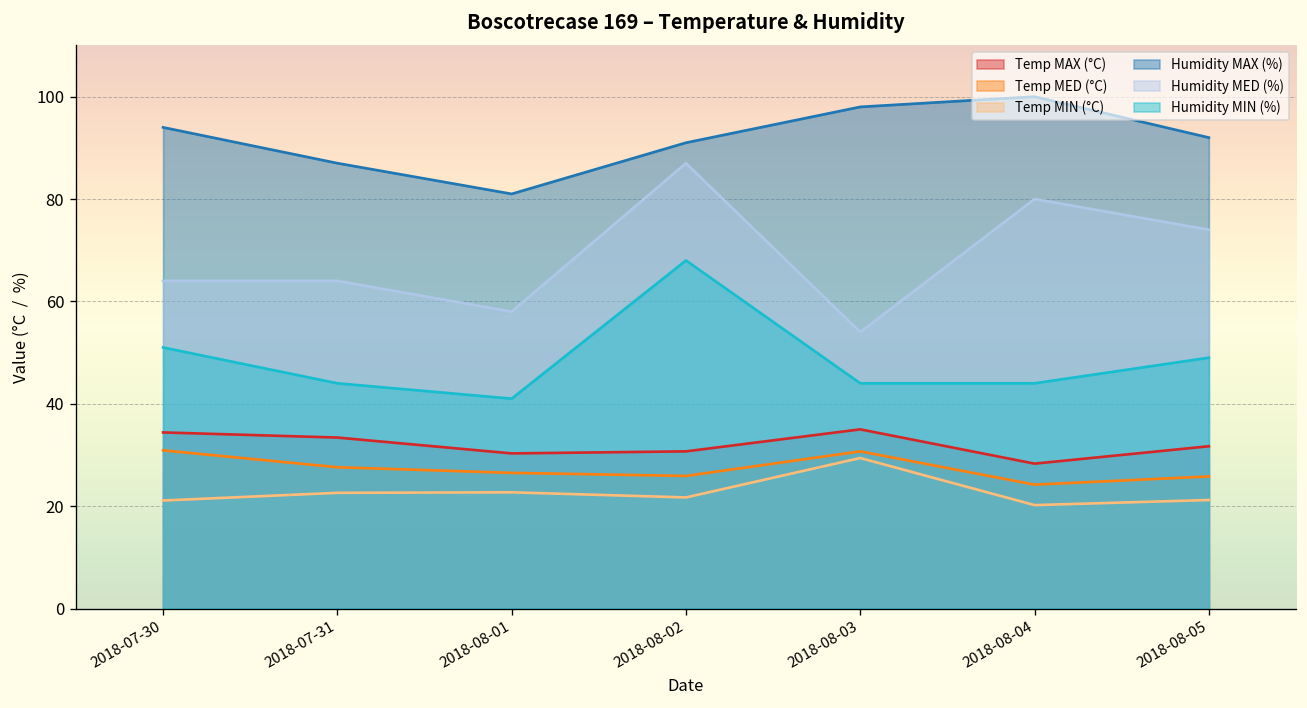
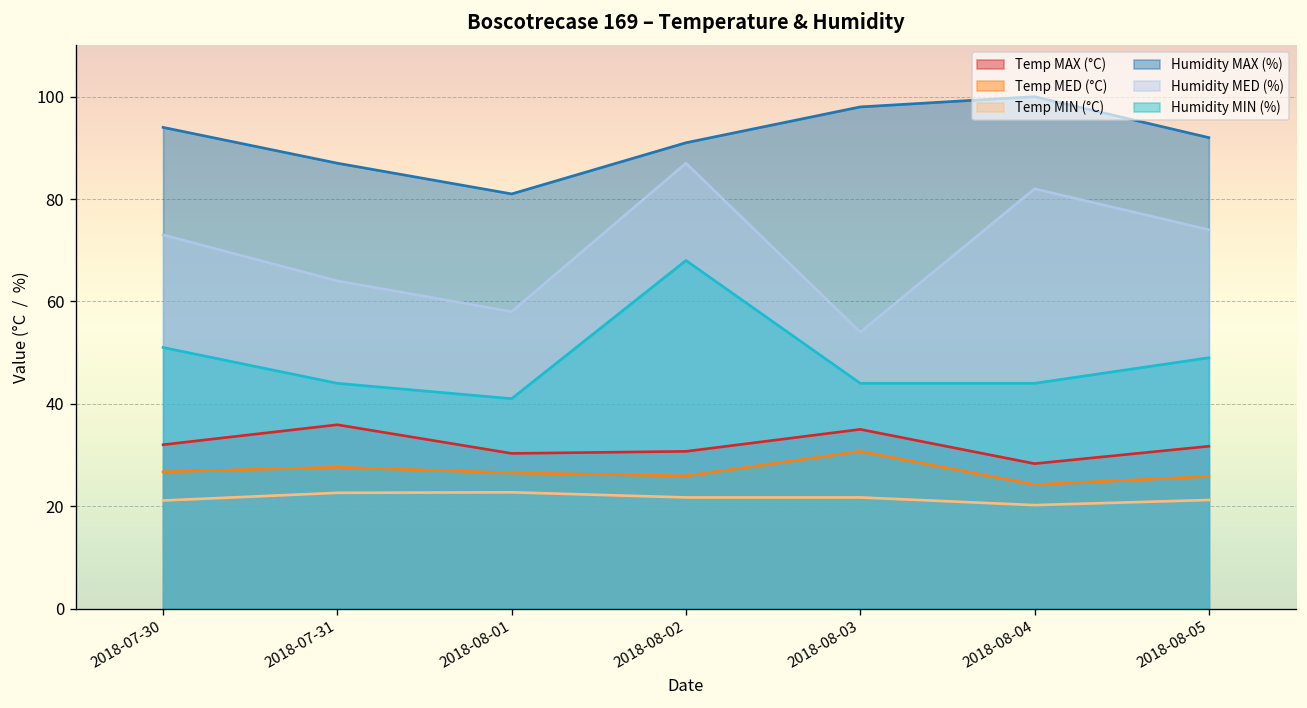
  {
    "Temp MAX (°C)": {
-     "2018-07-30": 34,
-     "2018-07-31": 33,
+     "2018-07-30": 32,
+     "2018-07-31": 36,
      "2018-08-01": 30,
      "2018-08-02": 31,
      "2018-08-03": 35,
      "2018-08-04": 28,
      "2018-08-05": 32
    },
    "Temp MED (°C)": {
-     "2018-07-30": 31,
+     "2018-07-30": 27,
      "2018-07-31": 28,
      "2018-08-01": 27,
      "2018-08-02": 26,
      "2018-08-03": 31,
      "2018-08-04": 24,
      "2018-08-05": 26
    },
    "Temp MIN (°C)": {
      "2018-07-30": 21,
      "2018-07-31": 23,
      "2018-08-01": 23,
      "2018-08-02": 22,
-     "2018-08-03": 29,
+     "2018-08-03": 22,
      "2018-08-04": 20,
      "2018-08-05": 21
    },
    "Humidity MED (%)": {
-     "2018-07-30": 64,
+     "2018-07-30": 73,
      "2018-07-31": 64,
      "2018-08-01": 58,
      "2018-08-02": 87,
      "2018-08-03": 54,
-     "2018-08-04": 80,
+     "2018-08-04": 82,
      "2018-08-05": 74
    }
  }
